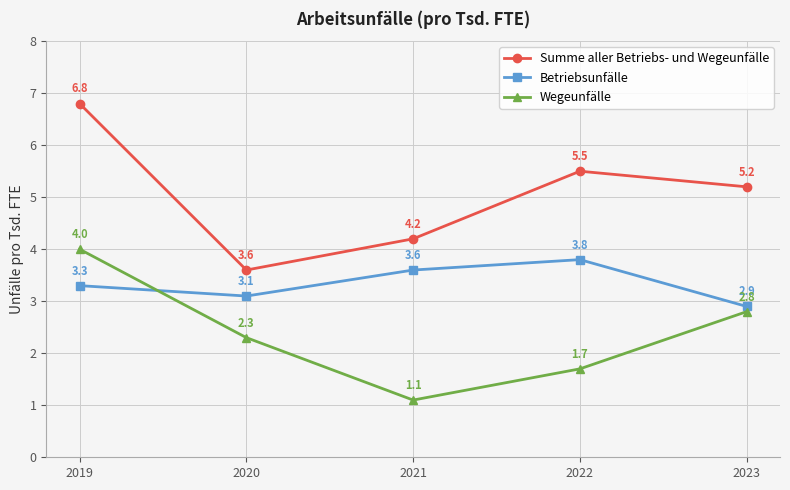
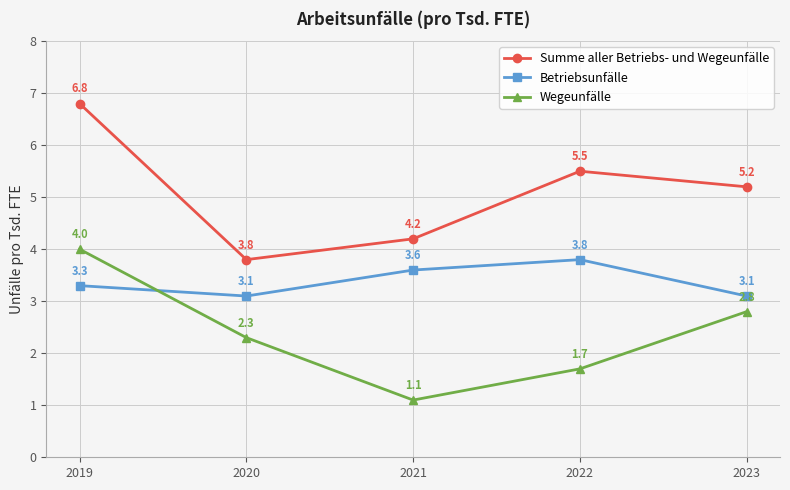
  {
    "Summe aller Betriebs- und Wegeunfälle": {
      "2019": 6.8,
-     "2020": 3.6,
+     "2020": 3.8,
      "2021": 4.2,
      "2022": 5.5,
      "2023": 5.2
    },
    "Betriebsunfälle": {
      "2019": 3.3,
      "2020": 3.1,
      "2021": 3.6,
      "2022": 3.8,
-     "2023": 2.9
+     "2023": 3.1
    },
    "Wegeunfälle": {
      "2019": 4.0,
      "2020": 2.3,
      "2021": 1.1,
      "2022": 1.7
    }
  }
